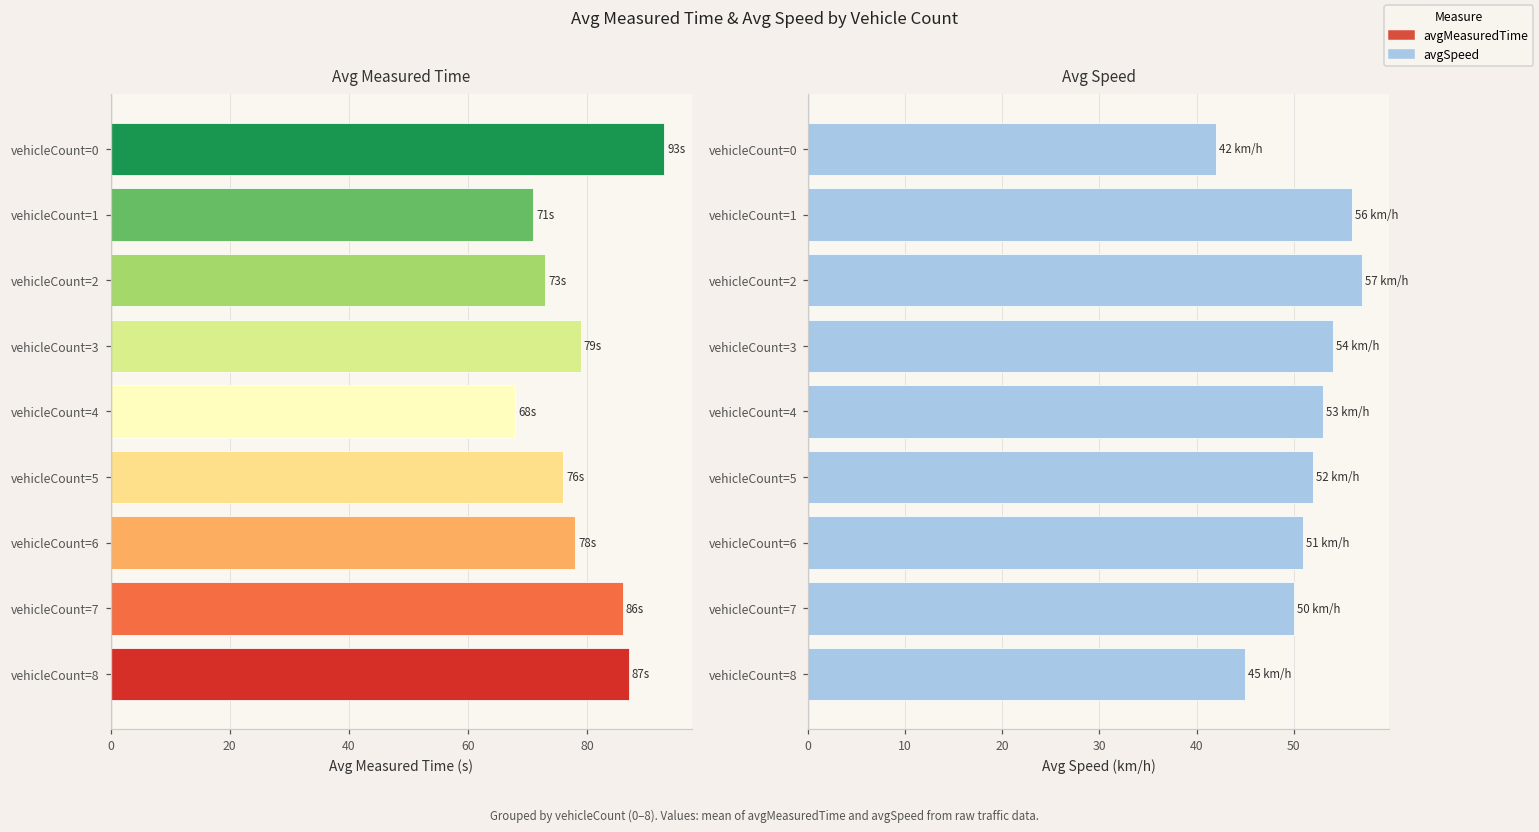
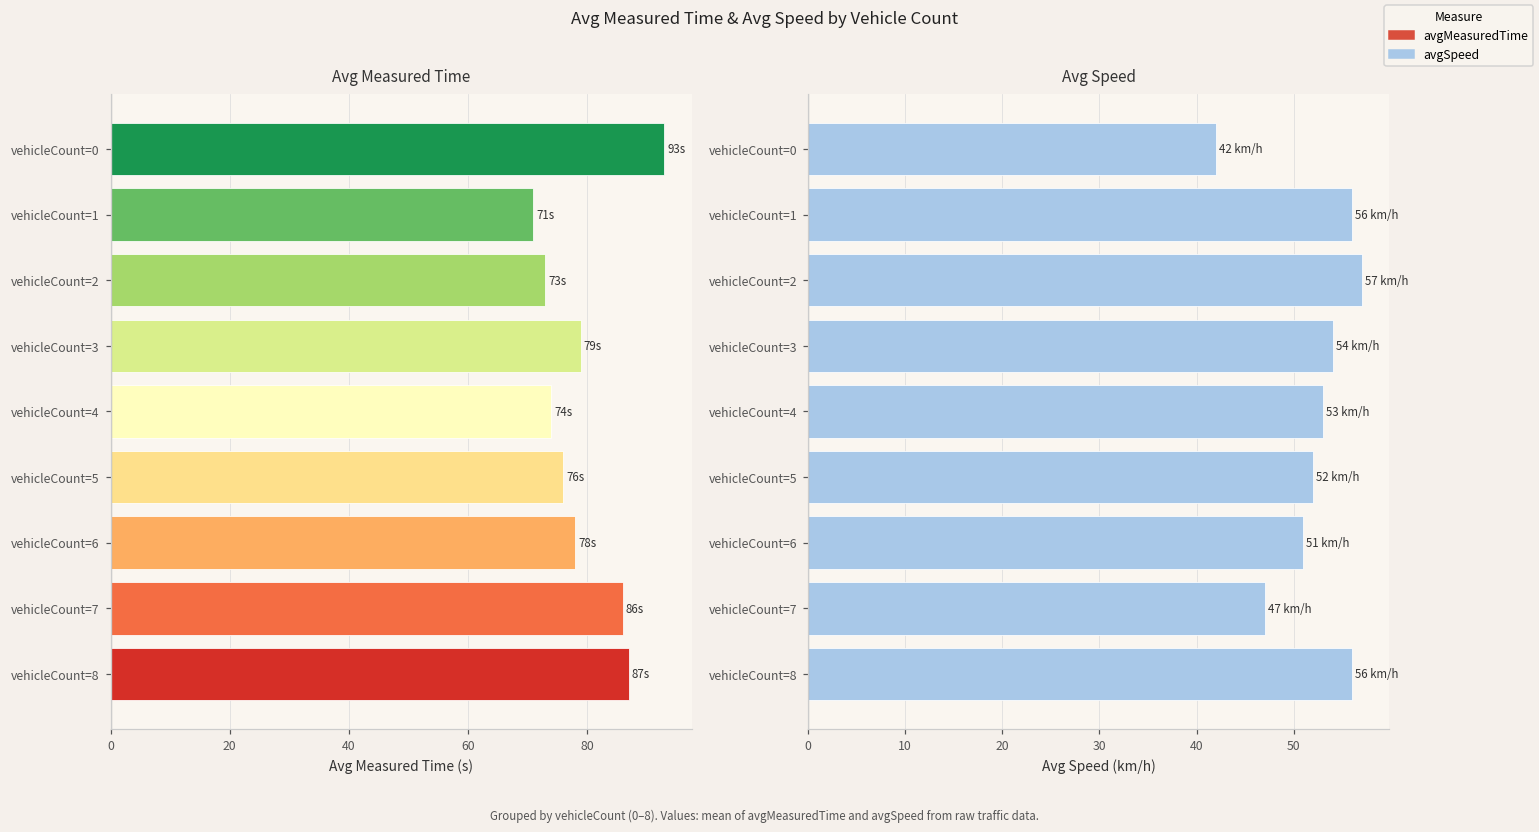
  {
    "Avg Measured Time": {
      "vehicleCount=0": "93s",
      "vehicleCount=1": "71s",
      "vehicleCount=2": "73s",
      "vehicleCount=3": "79s",
-     "vehicleCount=4": "68s",
+     "vehicleCount=4": "74s",
      "vehicleCount=5": "76s",
      "vehicleCount=6": "78s",
      "vehicleCount=7": "86s",
      "vehicleCount=8": "87s"
    },
    "Avg Speed": {
      "vehicleCount=0": "42",
      "vehicleCount=1": "56",
      "vehicleCount=2": "57",
      "vehicleCount=3": "54",
      "vehicleCount=4": "53",
      "vehicleCount=5": "52",
      "vehicleCount=6": "51",
-     "vehicleCount=7": "50",
-     "vehicleCount=8": "45"
+     "vehicleCount=7": "47",
+     "vehicleCount=8": "56"
    }
  }
